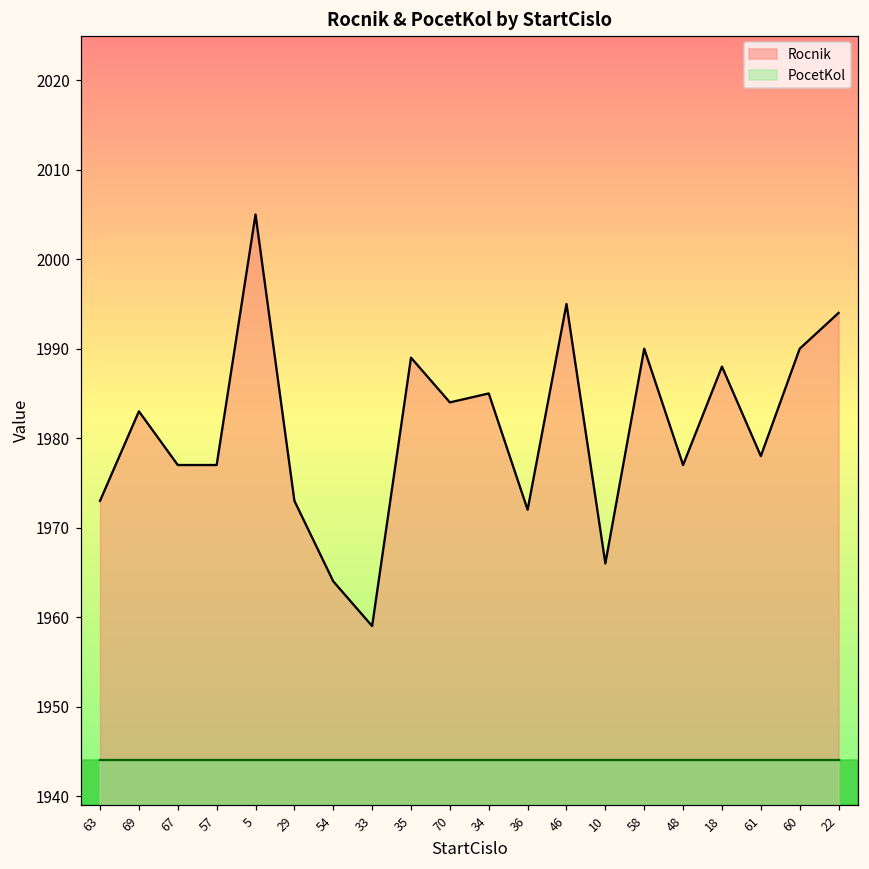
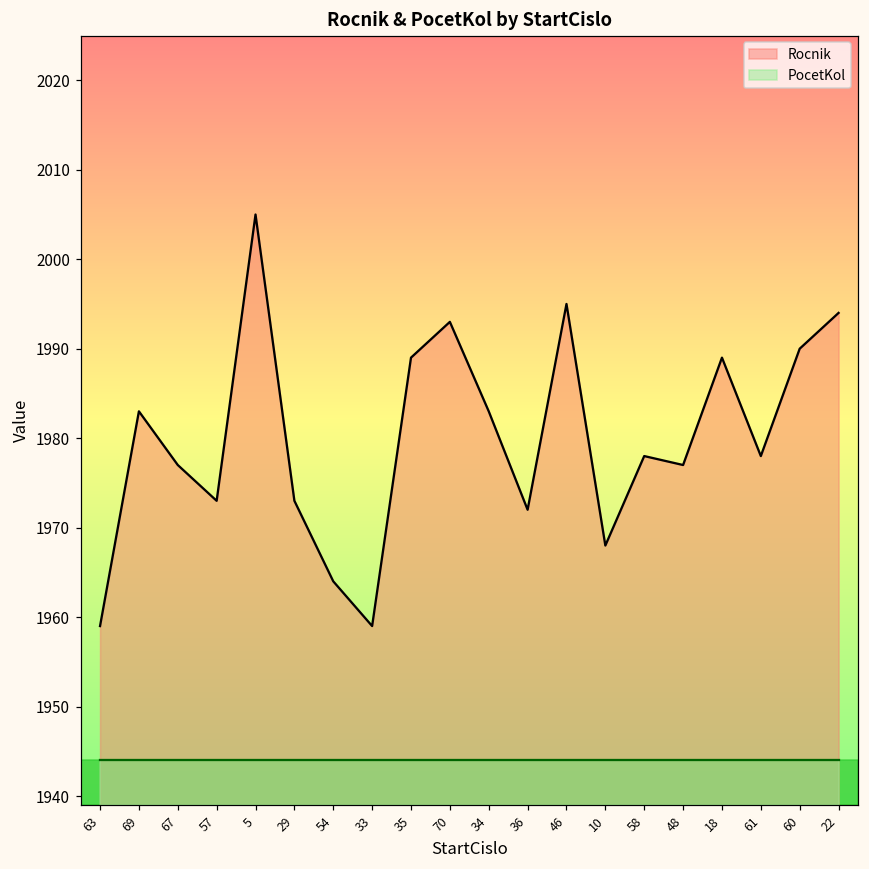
  {
    "Rocnik": {
-     "63": 1973,
+     "63": 1959,
      "69": 1983,
      "67": 1977,
-     "57": 1977,
+     "57": 1973,
      "5": 2005,
      "29": 1973,
      "54": 1964,
      "33": 1959,
      "35": 1989,
-     "70": 1984,
-     "34": 1985,
+     "70": 1993,
+     "34": 1983,
      "36": 1972,
      "46": 1995,
-     "10": 1966,
-     "58": 1990,
+     "10": 1968,
+     "58": 1978,
      "48": 1977,
-     "18": 1988,
+     "18": 1989,
      "61": 1978,
      "60": 1990,
      "22": 1994
    }
  }
